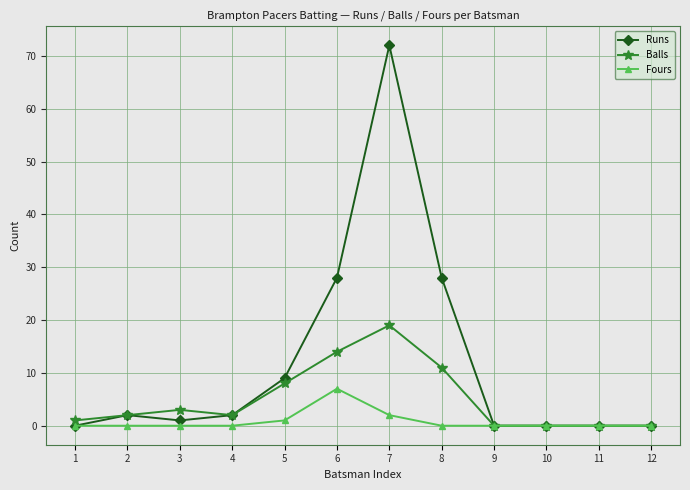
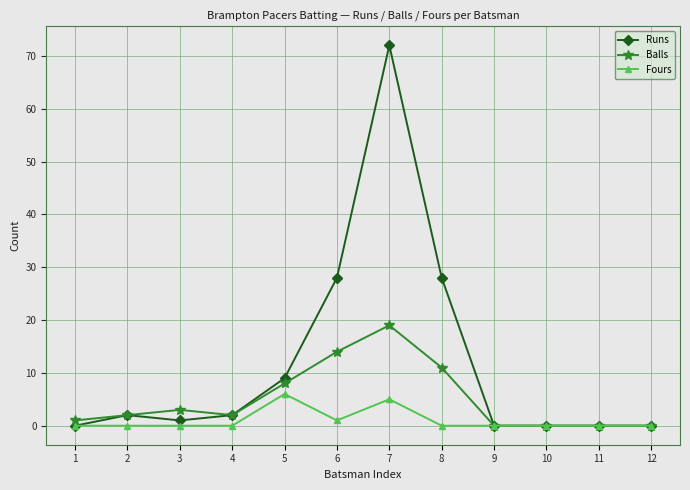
  {
    "Fours": {
      "2": 0,
      "3": 0,
      "4": 0,
-     "5": 1,
-     "6": 7,
-     "7": 2,
+     "5": 6,
+     "6": 1,
+     "7": 5,
      "8": 0
    }
  }
